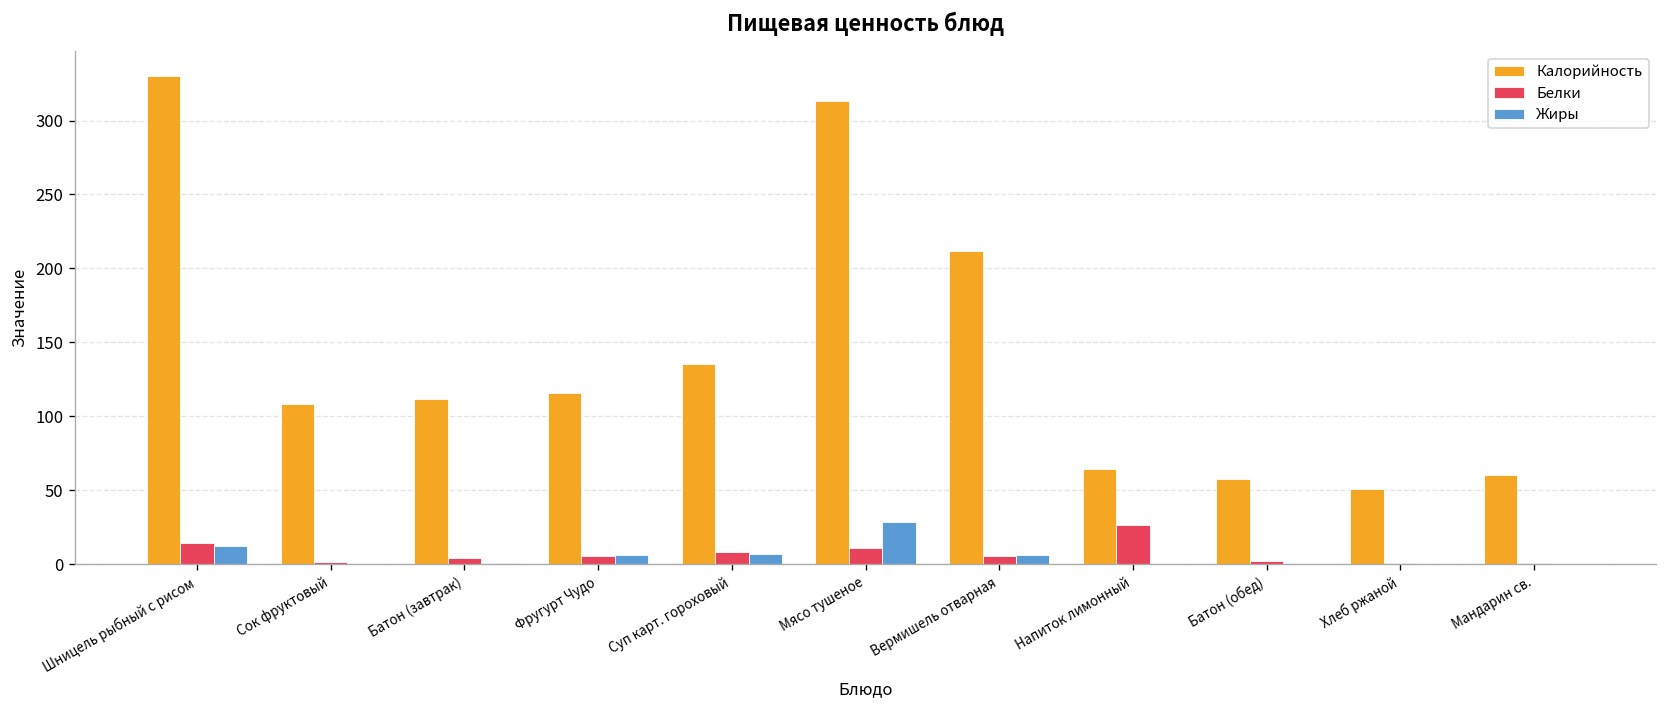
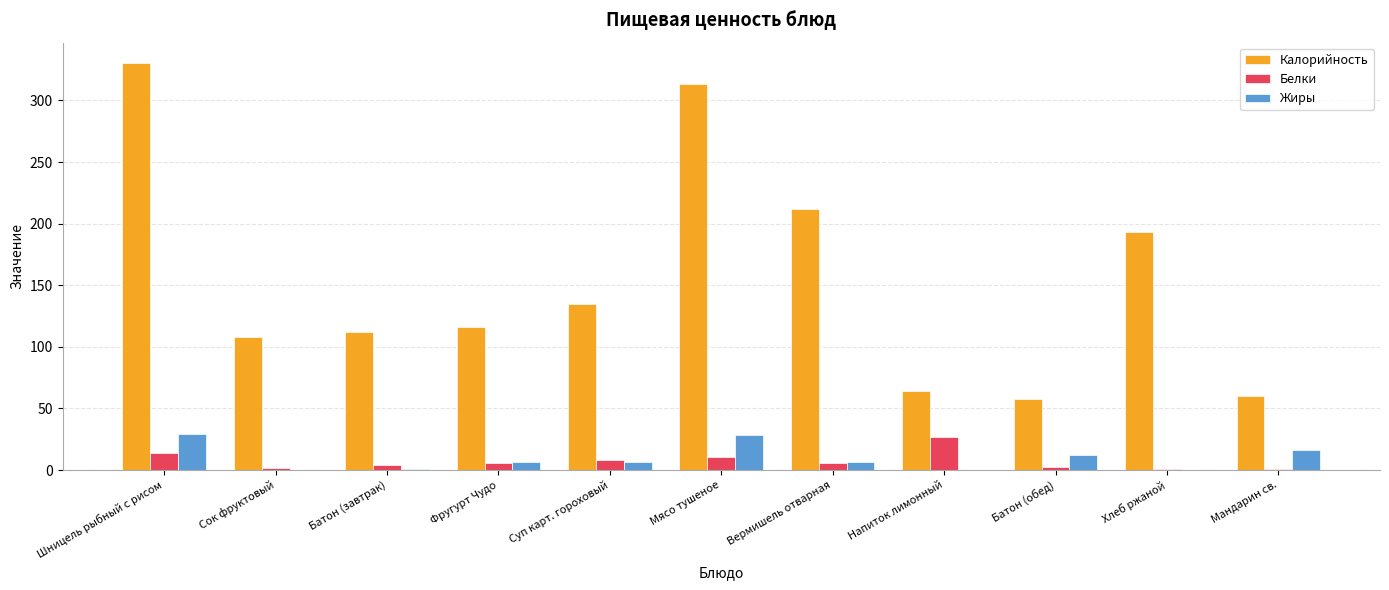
  {
    "Калорийность": {
      "Шницель рыбный с рисом": 330,
      "Сок фруктовый": 108,
      "Батон (завтрак)": 112,
      "Фругурт Чудо": 116,
      "Суп карт. гороховый": 135,
      "Мясо тушеное": 313,
      "Вермишель отварная": 212,
      "Напиток лимонный": 64,
      "Батон (обед)": 58,
-     "Хлеб ржаной": 51,
+     "Хлеб ржаной": 193,
      "Мандарин св.": 60
    },
    "Белки": {
      "Шницель рыбный с рисом": 14,
      "Батон (завтрак)": 4,
      "Фругурт Чудо": 6,
      "Суп карт. гороховый": 8,
      "Мясо тушеное": 11,
      "Вермишель отварная": 5,
      "Напиток лимонный": 27,
      "Батон (обед)": 2
    },
    "Жиры": {
-     "Шницель рыбный с рисом": 12,
+     "Шницель рыбный с рисом": 29,
      "Сок фруктовый": 0,
      "Фругурт Чудо": 6,
      "Суп карт. гороховый": 7,
      "Мясо тушеное": 28,
      "Вермишель отварная": 6,
      "Напиток лимонный": 0,
-     "Батон (обед)": 0,
-     "Мандарин св.": 0
+     "Батон (обед)": 12,
+     "Мандарин св.": 16
    }
  }
